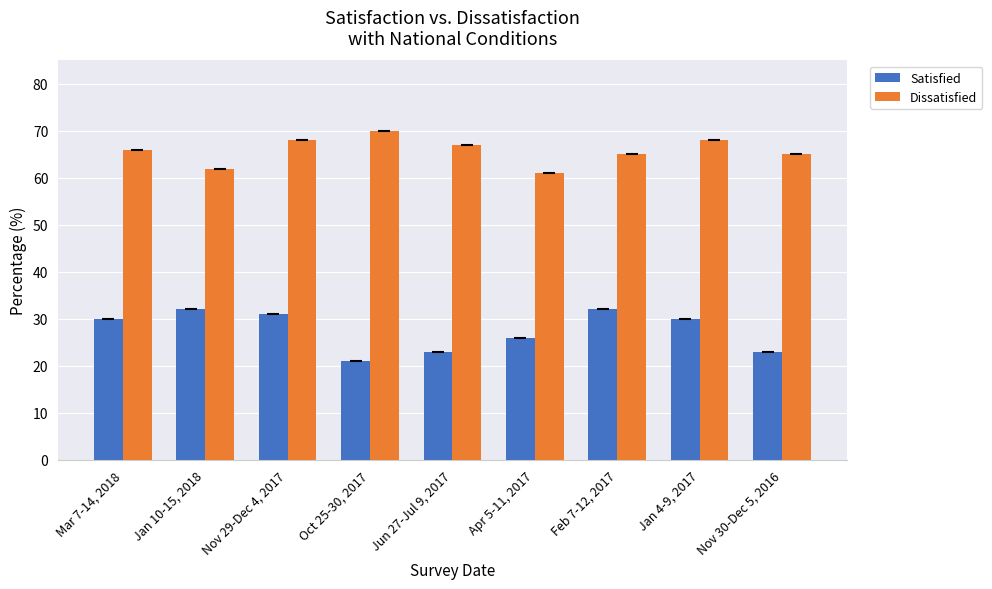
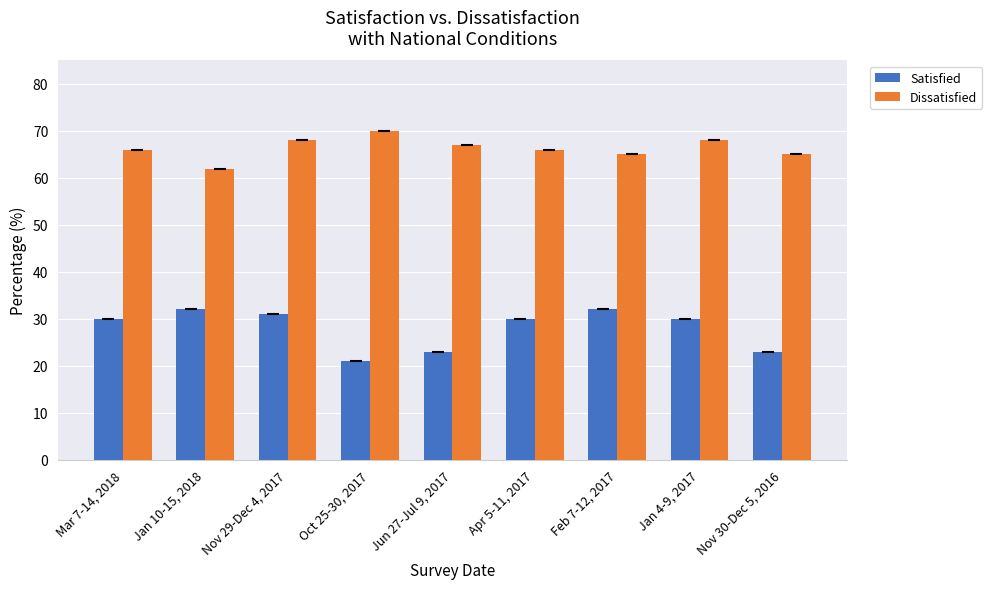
  {
    "Satisfied": {
      "Mar 7-14, 2018": 30,
      "Jan 10-15, 2018": 32,
      "Nov 29-Dec 4, 2017": 31,
      "Oct 25-30, 2017": 21,
      "Jun 27-Jul 9, 2017": 23,
-     "Apr 5-11, 2017": 26,
+     "Apr 5-11, 2017": 30,
      "Feb 7-12, 2017": 32,
      "Jan 4-9, 2017": 30,
      "Nov 30-Dec 5, 2016": 23
    },
    "Dissatisfied": {
      "Mar 7-14, 2018": 66,
      "Jan 10-15, 2018": 62,
      "Nov 29-Dec 4, 2017": 68,
      "Oct 25-30, 2017": 70,
      "Jun 27-Jul 9, 2017": 67,
-     "Apr 5-11, 2017": 61,
+     "Apr 5-11, 2017": 66,
      "Feb 7-12, 2017": 65,
      "Jan 4-9, 2017": 68,
      "Nov 30-Dec 5, 2016": 65
    }
  }
